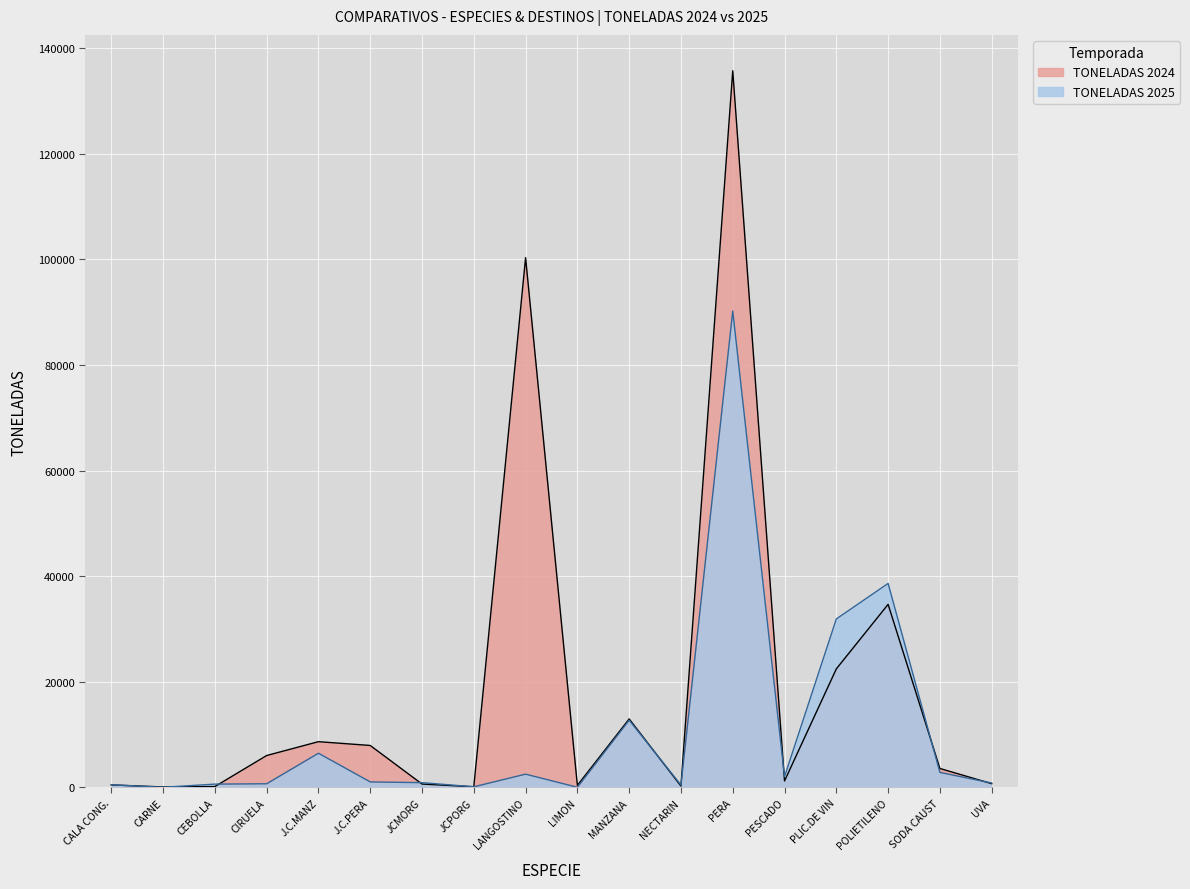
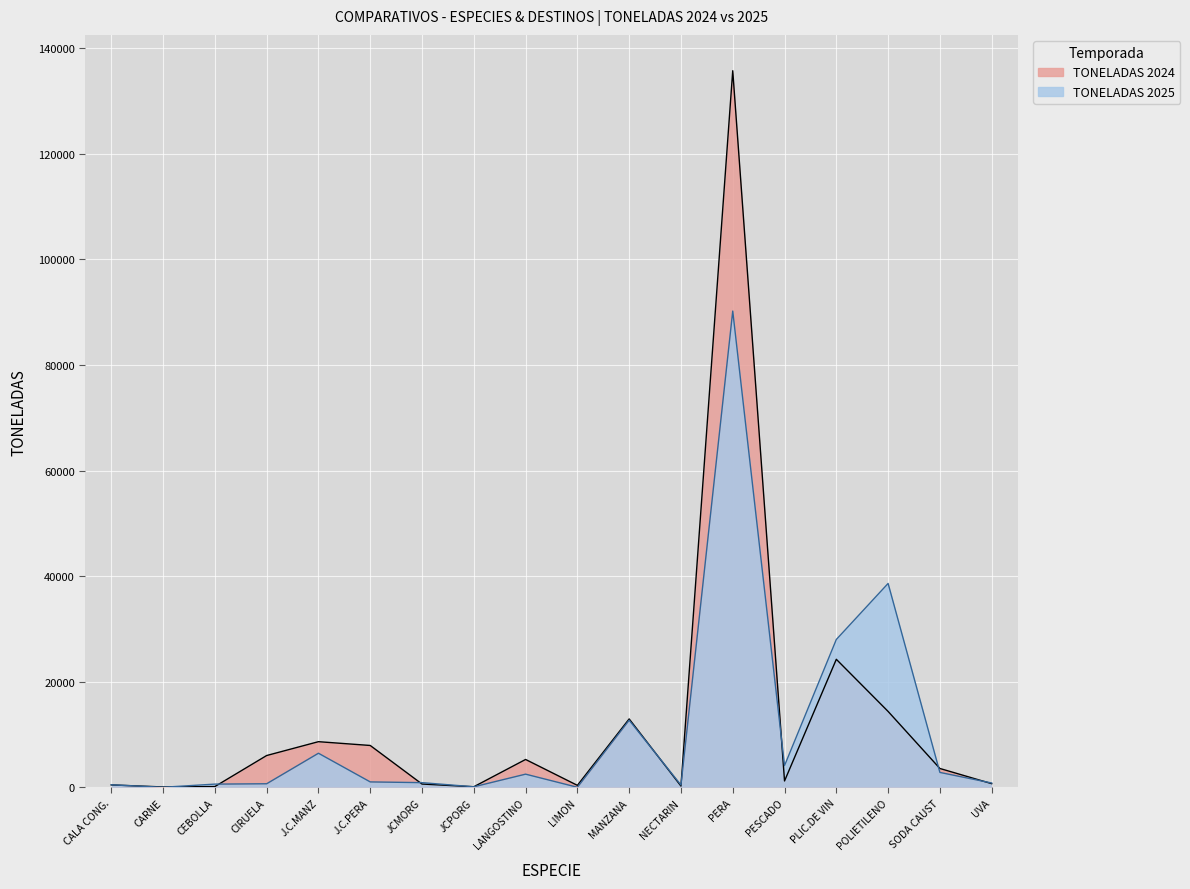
  {
    "TONELADAS 2024": {
      "CIRUELA": 6000,
      "J.C.MANZ": 9000,
      "J.C.PERA": 8000,
-     "LANGOSTINO": 100000,
+     "LANGOSTINO": 5000,
      "PERA": 136000,
      "PESCADO": 1000,
-     "PLIC.DE VIN": 22000,
-     "POLIETILENO": 35000,
+     "PLIC.DE VIN": 24000,
+     "POLIETILENO": 14000,
      "SODA CAUST": 4000
    },
    "TONELADAS 2025": {
      "CIRUELA": 1000,
      "J.C.MANZ": 6000,
      "J.C.PERA": 1000,
      "LANGOSTINO": 2000,
      "PERA": 90000,
-     "PESCADO": 2000,
-     "PLIC.DE VIN": 32000,
+     "PESCADO": 4000,
+     "PLIC.DE VIN": 28000,
      "POLIETILENO": 39000,
      "SODA CAUST": 3000
    }
  }
